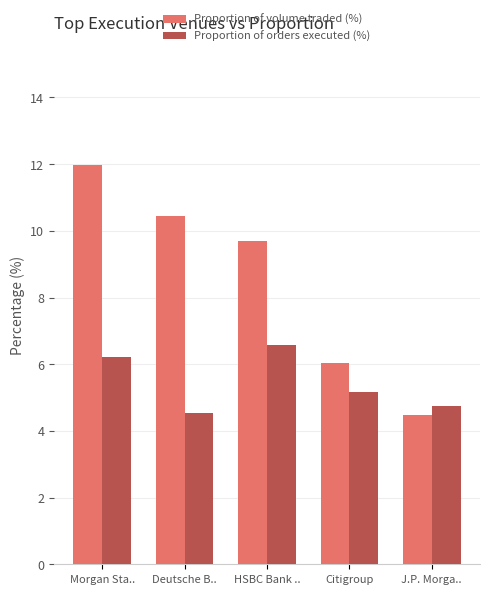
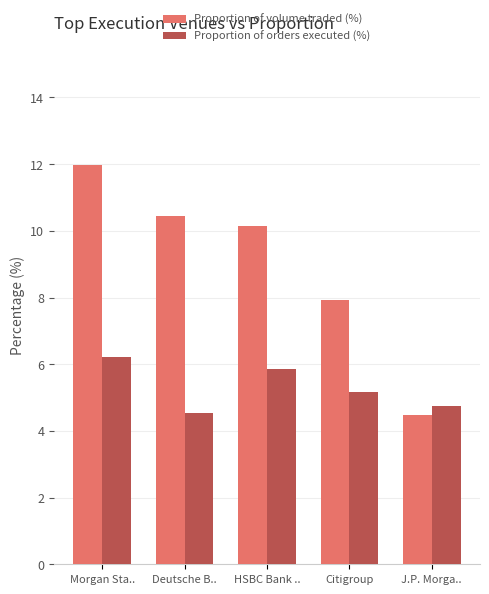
  {
    "Proportion of volume traded (%)": {
      "Morgan Sta..": 12.0,
      "Deutsche B..": 10.4,
-     "HSBC Bank ..": 9.7,
-     "Citigroup": 6.1,
+     "HSBC Bank ..": 10.1,
+     "Citigroup": 7.9,
      "J.P. Morga..": 4.5
    },
    "Proportion of orders executed (%)": {
      "Morgan Sta..": 6.2,
      "Deutsche B..": 4.5,
-     "HSBC Bank ..": 6.6,
+     "HSBC Bank ..": 5.9,
      "Citigroup": 5.2,
      "J.P. Morga..": 4.8
    }
  }
